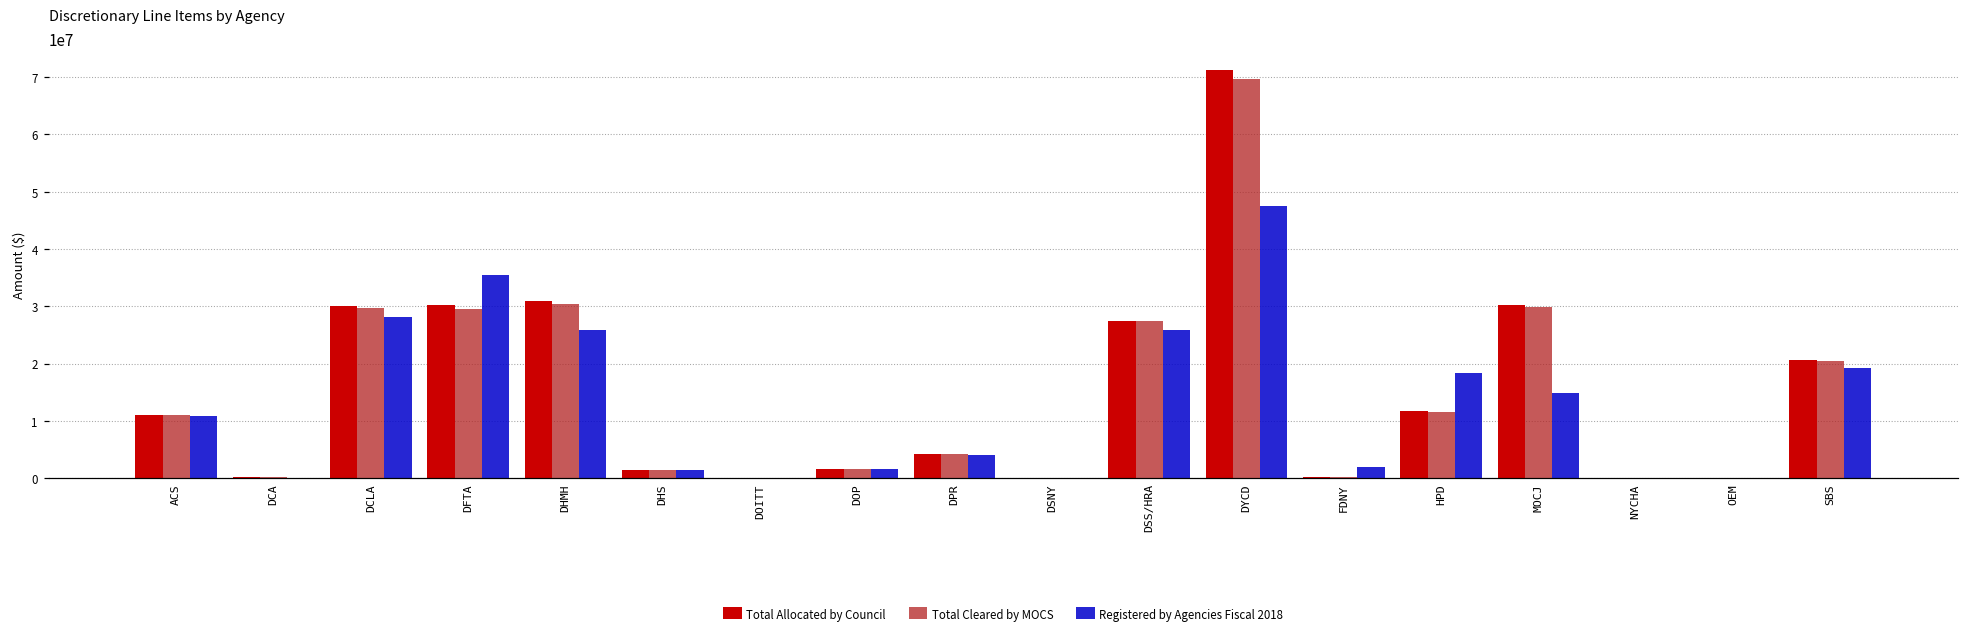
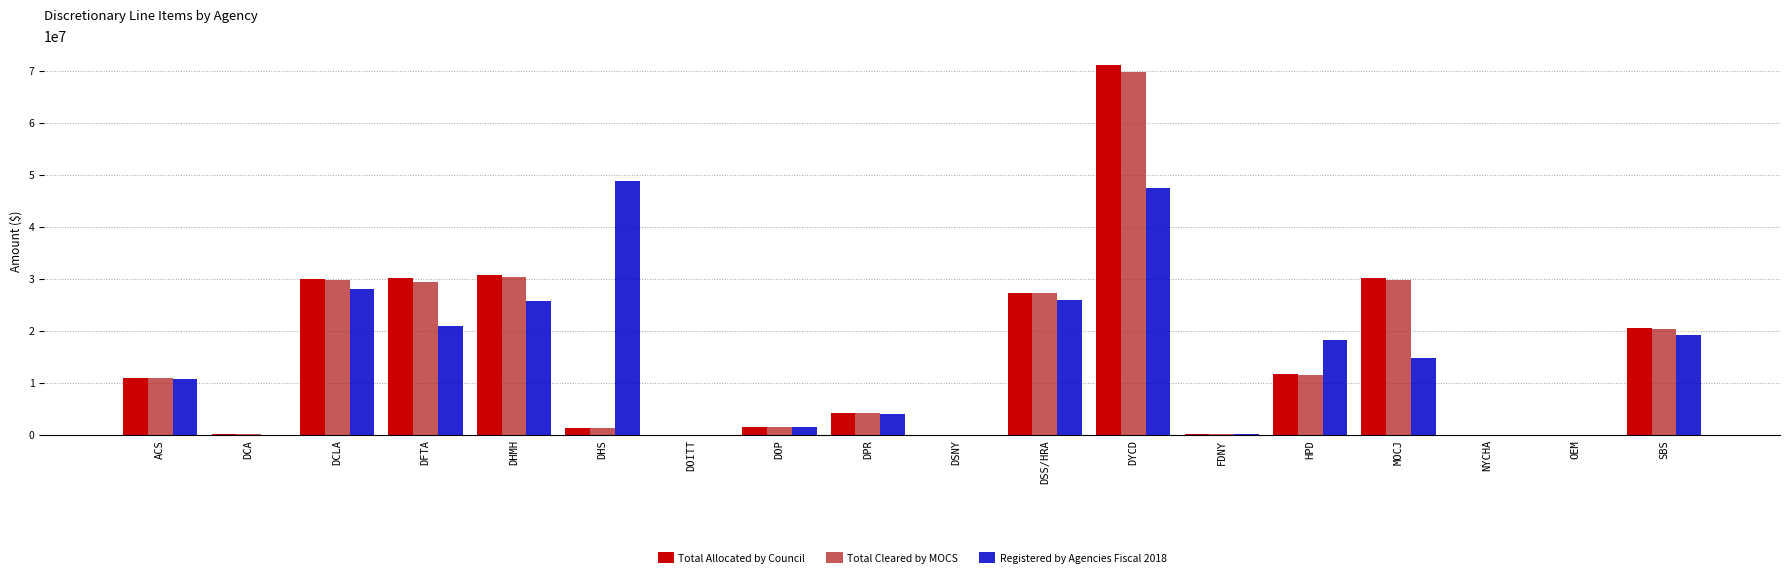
  {
    "Registered by Agencies Fiscal 2018": {
      "ACS": 11000000,
      "DCA": 0,
      "DCLA": 28000000,
-     "DFTA": 35000000,
+     "DFTA": 21000000,
      "DHMH": 26000000,
-     "DHS": 1000000,
+     "DHS": 49000000,
      "DOITT": 0,
      "DOP": 2000000,
      "DPR": 4000000,
      "DSNY": 0,
      "DSS/HRA": 26000000,
      "DYCD": 48000000,
-     "FDNY": 2000000,
+     "FDNY": 0,
      "HPD": 18000000,
      "MOCJ": 15000000,
      "NYCHA": 0,
      "OEM": 0,
      "SBS": 19000000
    }
  }
